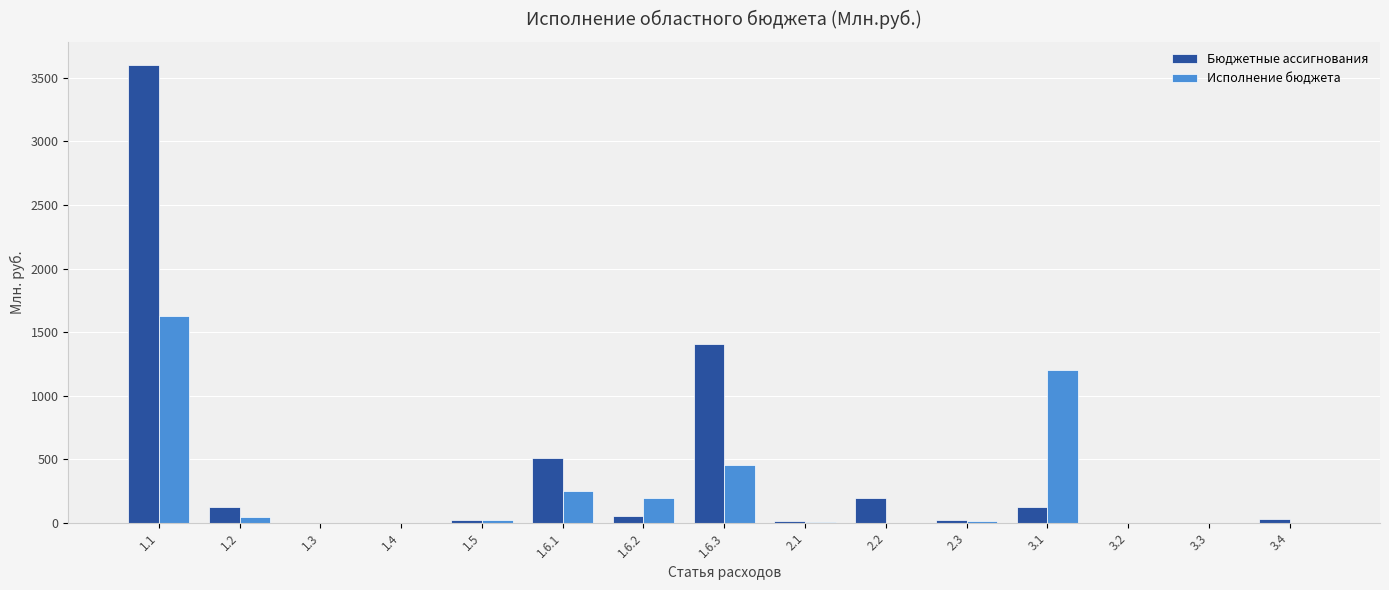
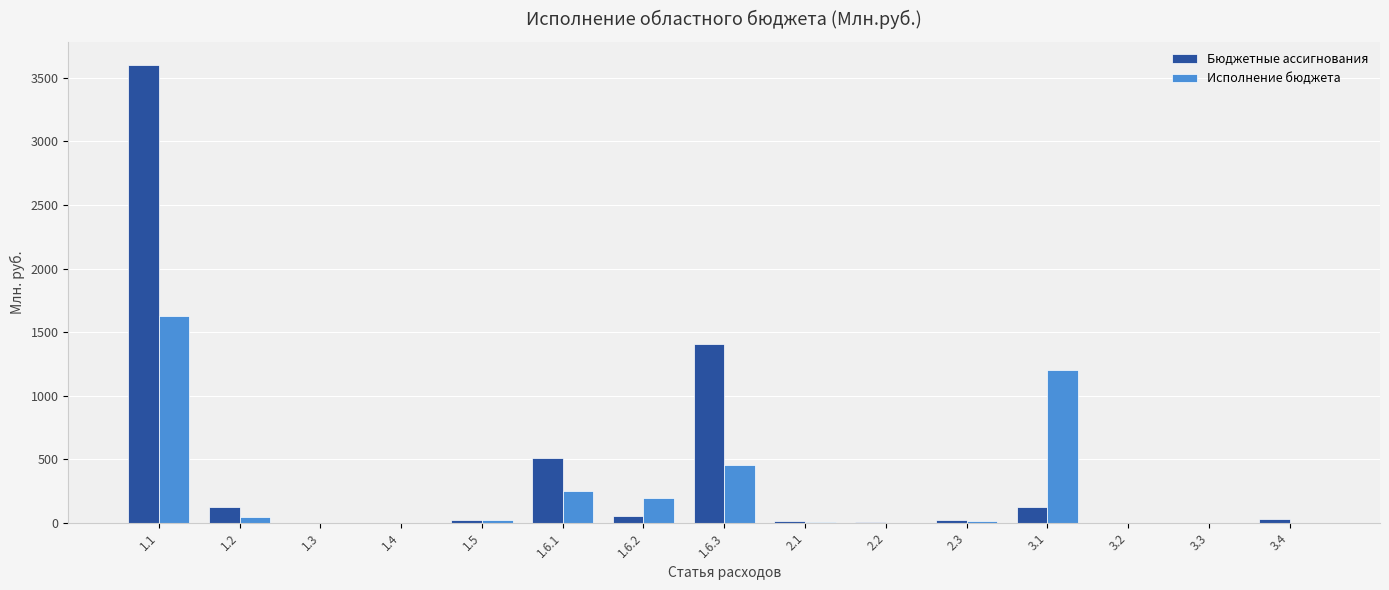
  {
    "Бюджетные ассигнования": {
      "1.1": 3600,
      "1.2": 130,
      "1.5": 20,
      "1.6.1": 510,
      "1.6.2": 60,
      "1.6.3": 1410,
-     "2.2": 200,
+     "2.2": 0,
      "2.3": 20,
      "3.1": 120,
      "3.4": 30
    },
    "Исполнение бюджета": {
      "1.1": 1620,
      "1.2": 50,
      "1.5": 20,
      "1.6.1": 250,
      "1.6.2": 200,
      "1.6.3": 460,
      "3.1": 1200,
      "3.4": 0
    }
  }
